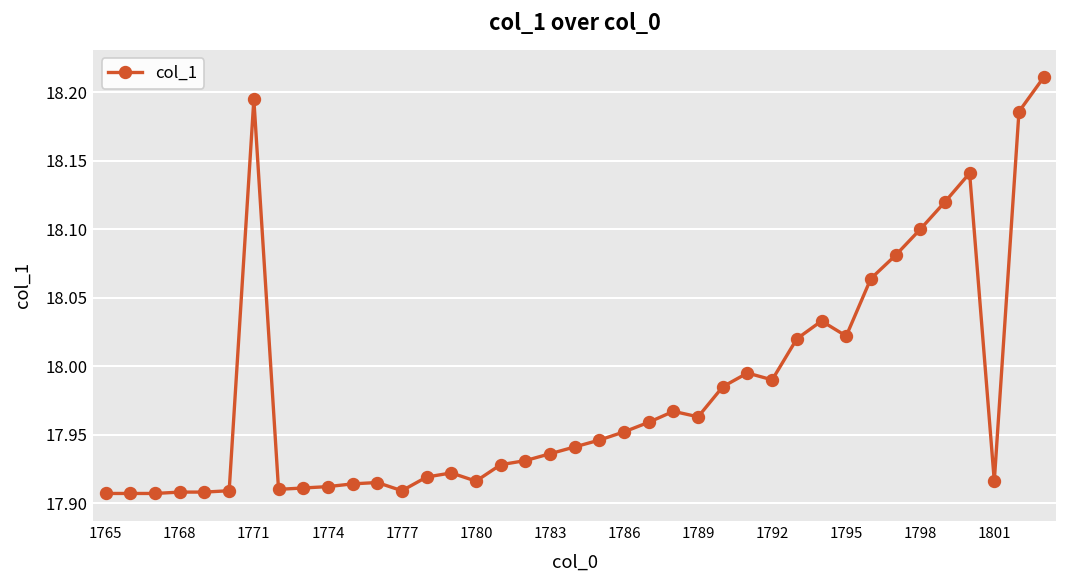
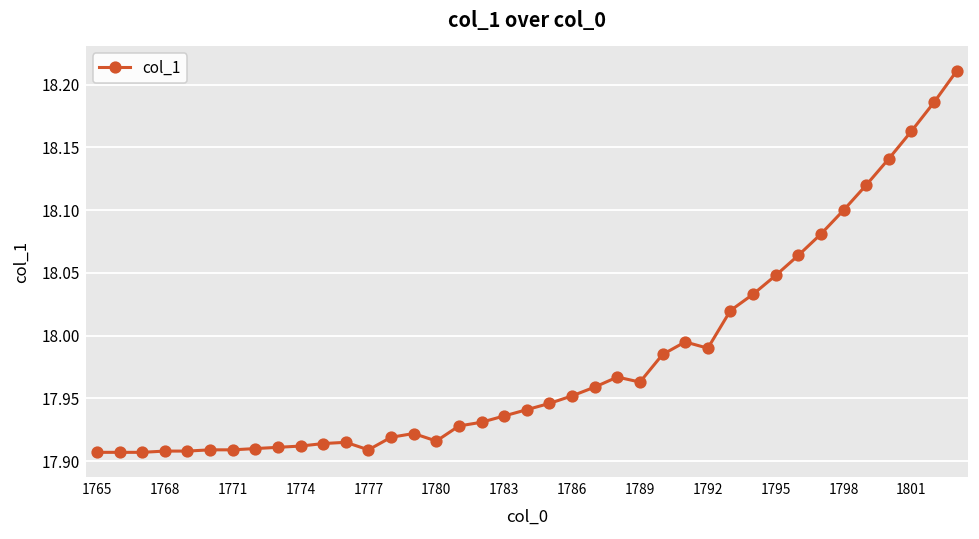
  {
    "1765": 17.907,
    "1768": 17.908,
-   "1771": 18.195,
+   "1771": 17.909,
    "1774": 17.912,
    "1777": 17.909,
    "1780": 17.916,
    "1783": 17.936,
    "1786": 17.952,
    "1789": 17.963,
    "1792": 17.990,
-   "1795": 18.022,
+   "1795": 18.048,
    "1798": 18.100,
-   "1801": 17.916
+   "1801": 18.163
  }
